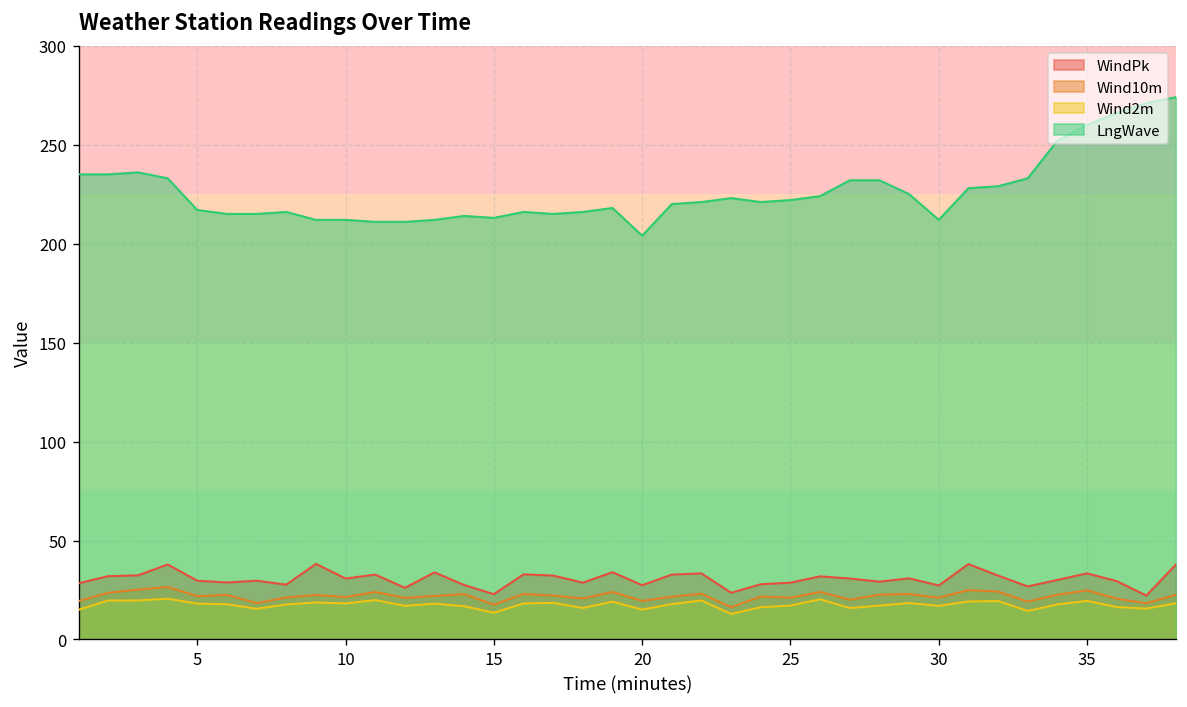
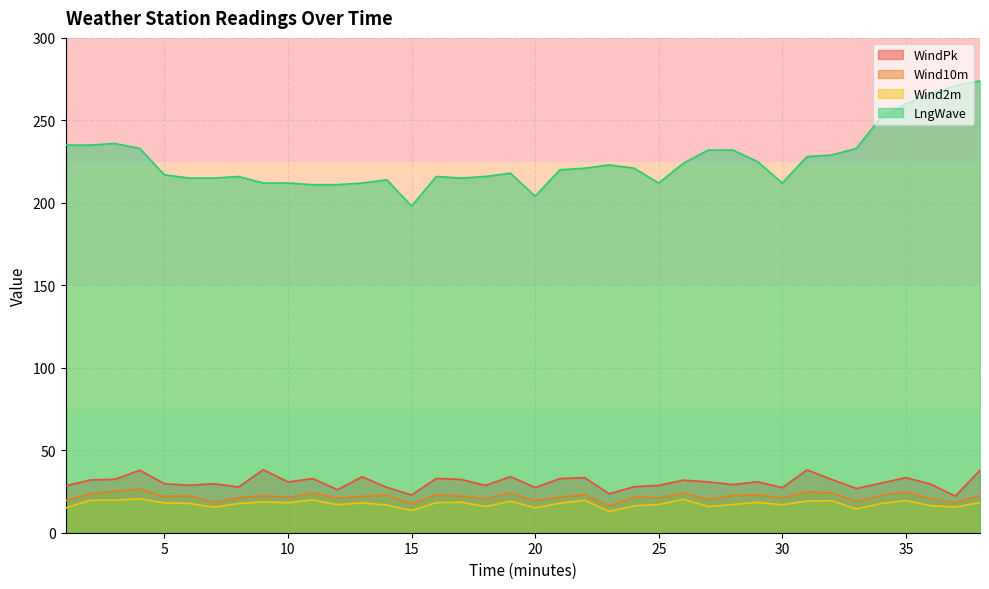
  {
    "LngWave": {
      "5": 217,
      "10": 212,
-     "15": 213,
+     "15": 198,
      "20": 204,
-     "25": 222,
+     "25": 212,
      "30": 212
    }
  }
